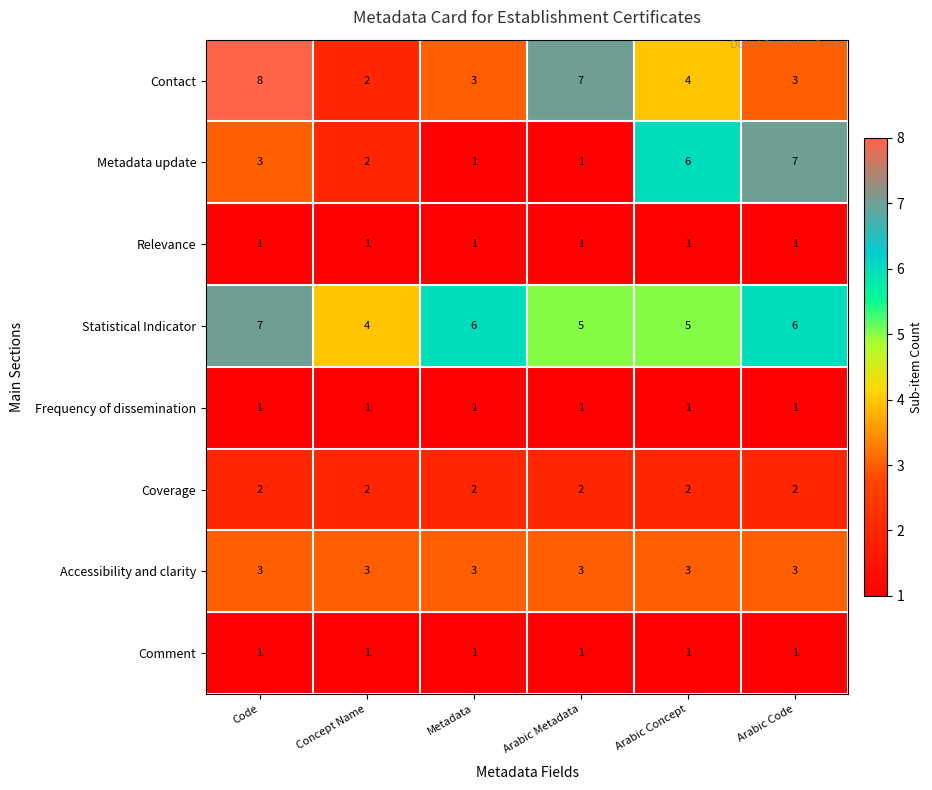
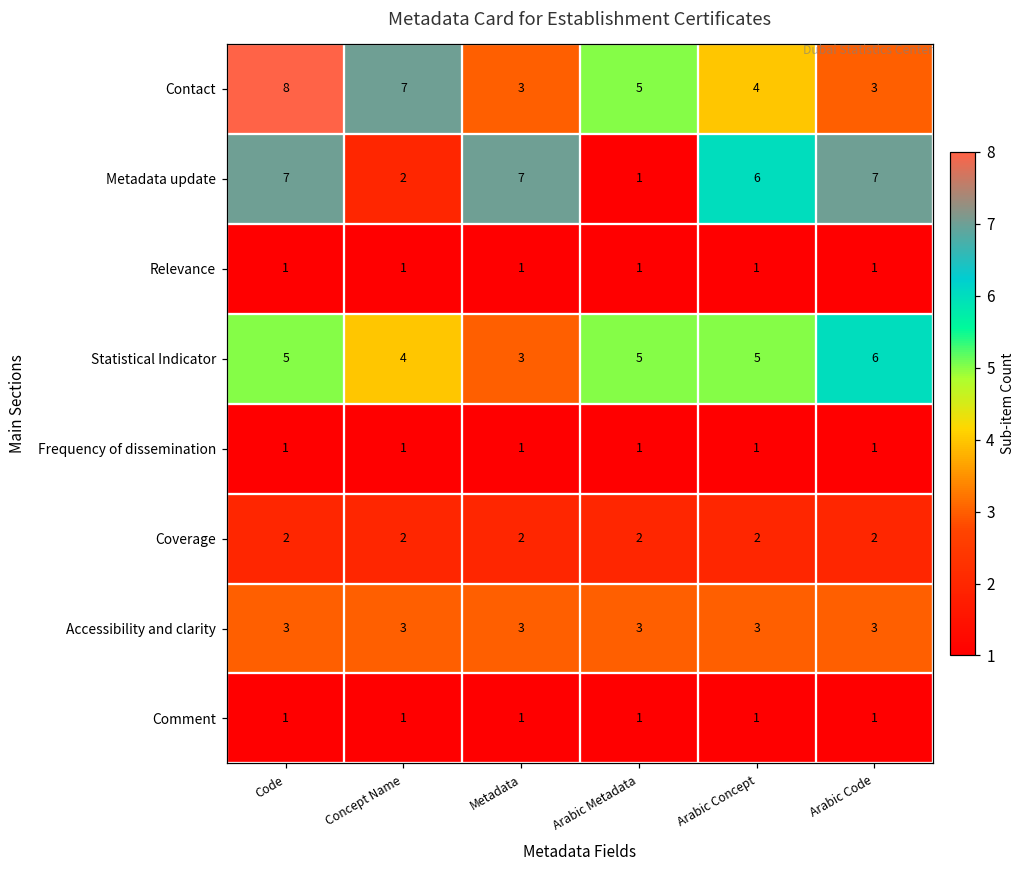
  {
    "Contact": {
      "Code": 8,
-     "Concept Name": 2,
+     "Concept Name": 7,
      "Metadata": 3,
-     "Arabic Metadata": 7,
+     "Arabic Metadata": 5,
      "Arabic Concept": 4
    },
    "Metadata update": {
-     "Code": 3,
+     "Code": 7,
      "Concept Name": 2,
-     "Metadata": 1,
+     "Metadata": 7,
      "Arabic Metadata": 1,
      "Arabic Concept": 6,
      "Arabic Code": 7
    },
    "Relevance": {
      "Code": 1,
      "Concept Name": 1,
      "Metadata": 1,
      "Arabic Metadata": 1,
      "Arabic Concept": 1,
      "Arabic Code": 1
    },
    "Statistical Indicator": {
-     "Code": 7,
+     "Code": 5,
      "Concept Name": 4,
-     "Metadata": 6,
+     "Metadata": 3,
      "Arabic Metadata": 5,
      "Arabic Concept": 5,
      "Arabic Code": 6
    },
    "Frequency of dissemination": {
      "Code": 1,
      "Concept Name": 1,
      "Metadata": 1,
      "Arabic Metadata": 1,
      "Arabic Concept": 1,
      "Arabic Code": 1
    },
    "Coverage": {
      "Code": 2,
      "Concept Name": 2,
      "Metadata": 2,
      "Arabic Metadata": 2,
      "Arabic Concept": 2,
      "Arabic Code": 2
    },
    "Accessibility and clarity": {
      "Code": 3,
      "Concept Name": 3,
      "Metadata": 3,
      "Arabic Metadata": 3,
      "Arabic Concept": 3,
      "Arabic Code": 3
    },
    "Comment": {
      "Code": 1,
      "Concept Name": 1,
      "Metadata": 1,
      "Arabic Metadata": 1,
      "Arabic Concept": 1,
      "Arabic Code": 1
    }
  }
